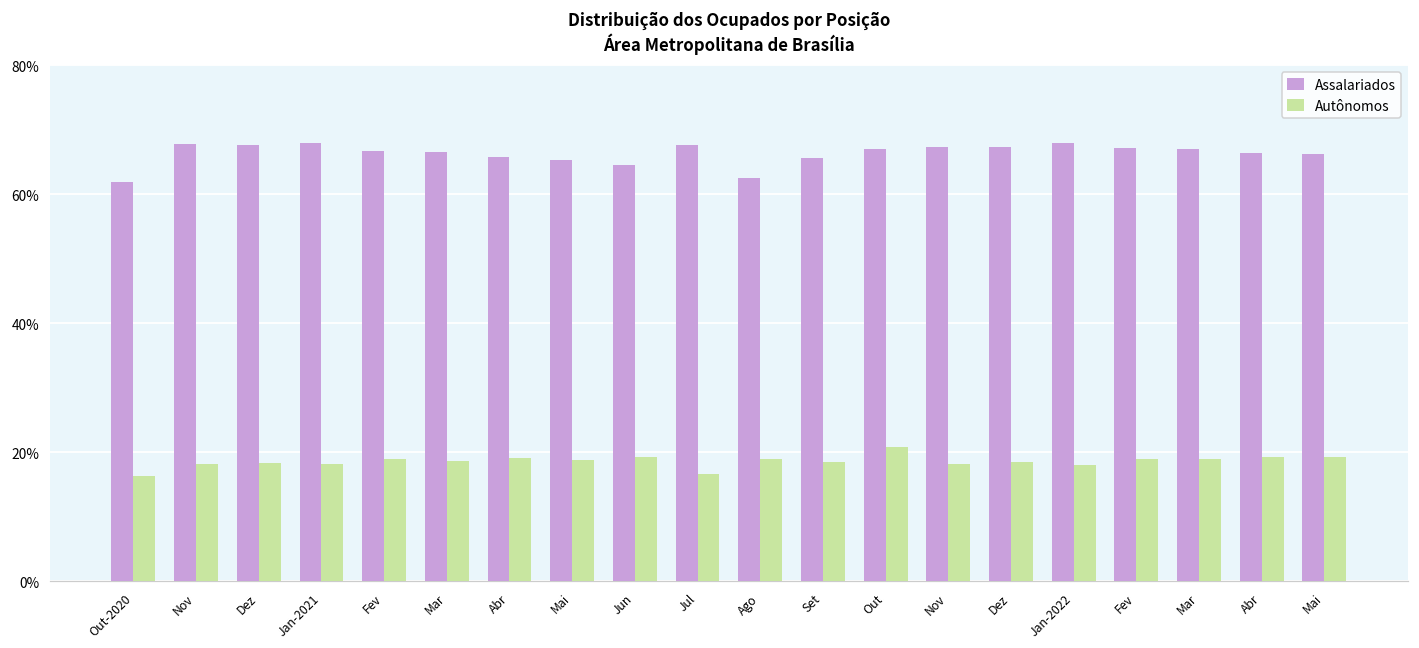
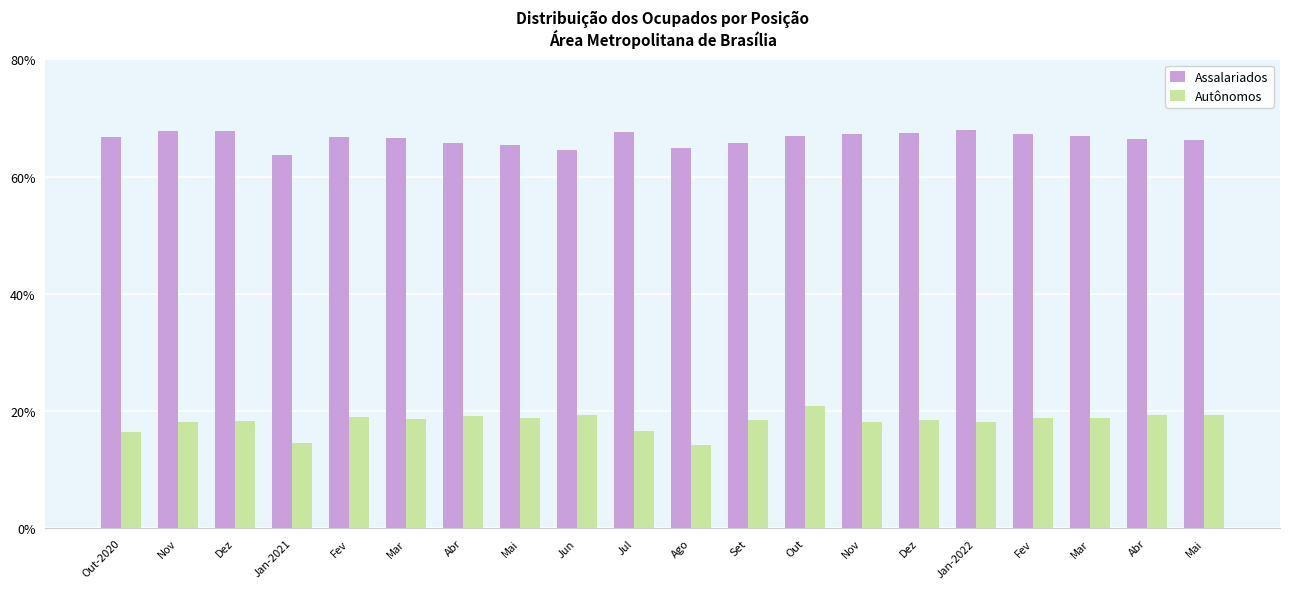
  {
    "Assalariados": {
-     "Out-2020": "62%",
-     "Jan-2021": "68%",
+     "Out-2020": "67%",
+     "Jan-2021": "64%",
      "Jun": "65%",
      "Jul": "68%",
-     "Ago": "63%",
+     "Ago": "65%",
      "Set": "66%",
      "Out": "67%",
      "Jan-2022": "68%"
    },
    "Autônomos": {
      "Out-2020": "16%",
-     "Jan-2021": "18%",
+     "Jan-2021": "15%",
      "Jun": "19%",
      "Jul": "17%",
-     "Ago": "19%",
+     "Ago": "14%",
      "Set": "19%",
      "Out": "21%",
      "Jan-2022": "18%"
    }
  }
